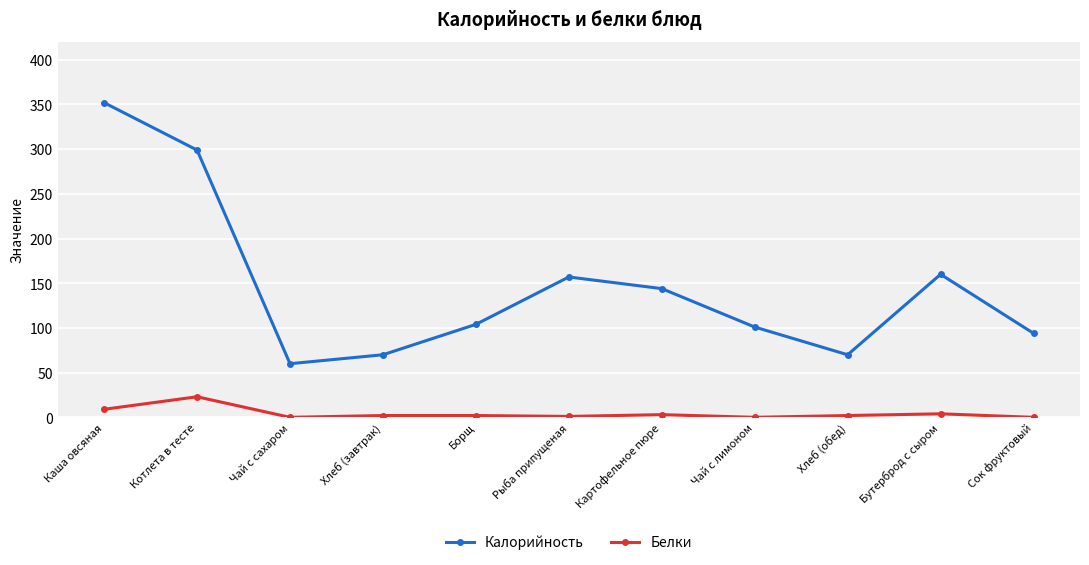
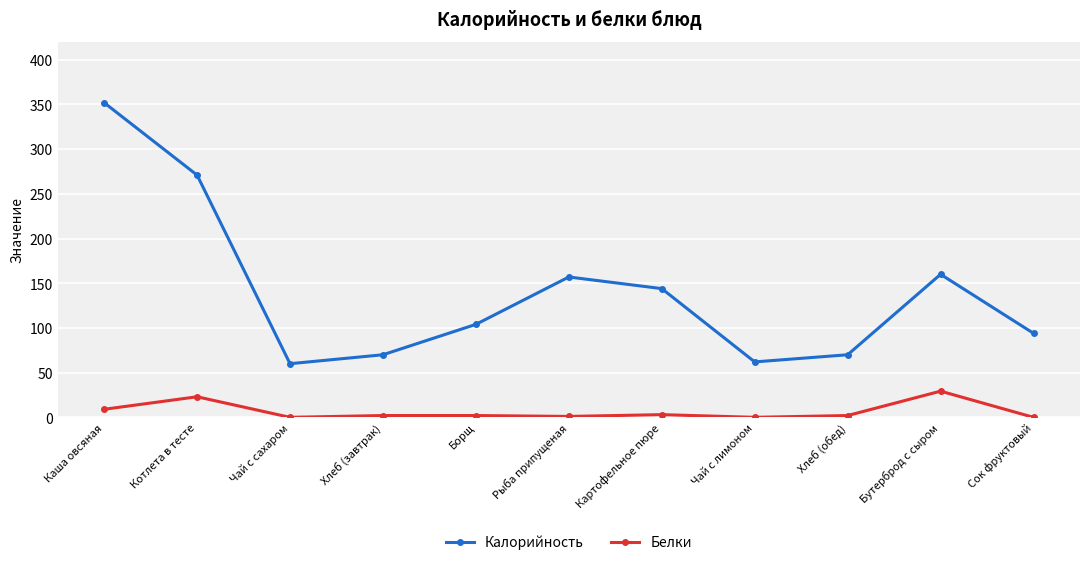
  {
    "Калорийность": {
      "Каша овсяная": 350,
-     "Котлета в тесте": 300,
+     "Котлета в тесте": 270,
      "Чай с сахаром": 60,
      "Хлеб (завтрак)": 70,
      "Борщ": 100,
      "Рыба припущеная": 160,
      "Картофельное пюре": 140,
-     "Чай с лимоном": 100,
+     "Чай с лимоном": 60,
      "Хлеб (обед)": 70,
      "Бутерброд с сыром": 160,
      "Сок фруктовый": 90
    },
    "Белки": {
      "Каша овсяная": 10,
      "Котлета в тесте": 20,
      "Чай с сахаром": 0,
      "Хлеб (завтрак)": 0,
      "Борщ": 0,
      "Рыба припущеная": 0,
      "Картофельное пюре": 0,
      "Чай с лимоном": 0,
      "Хлеб (обед)": 0,
-     "Бутерброд с сыром": 0,
+     "Бутерброд с сыром": 30,
      "Сок фруктовый": 0
    }
  }
